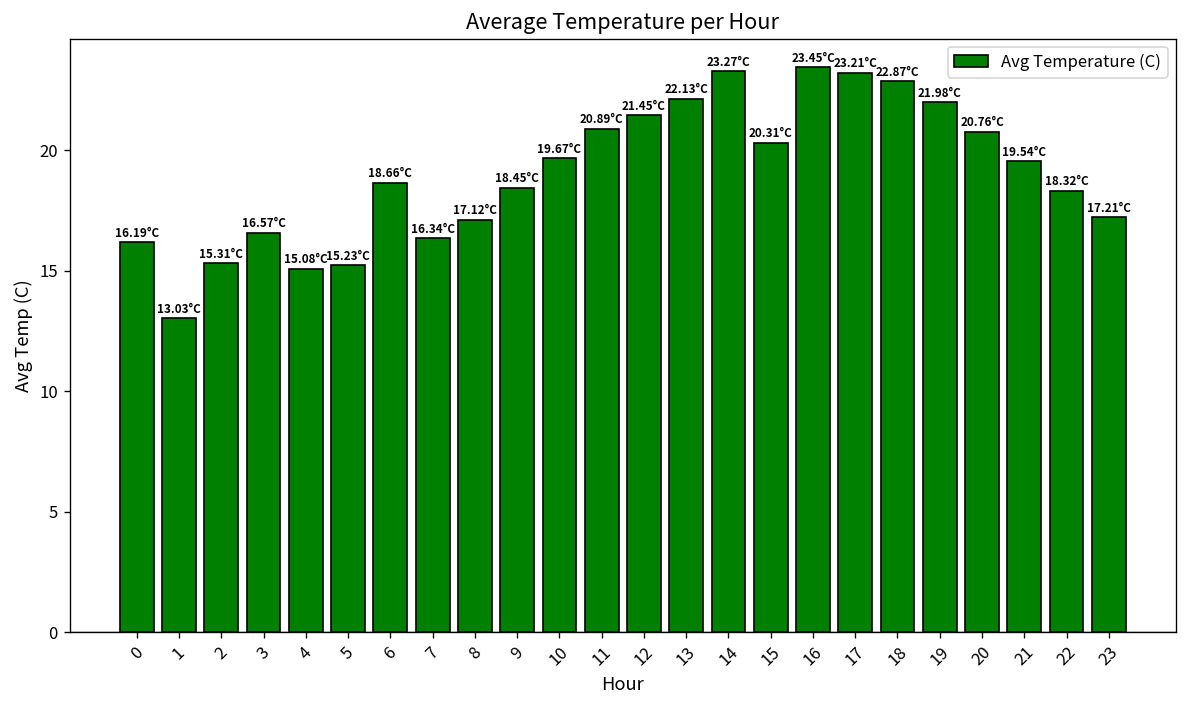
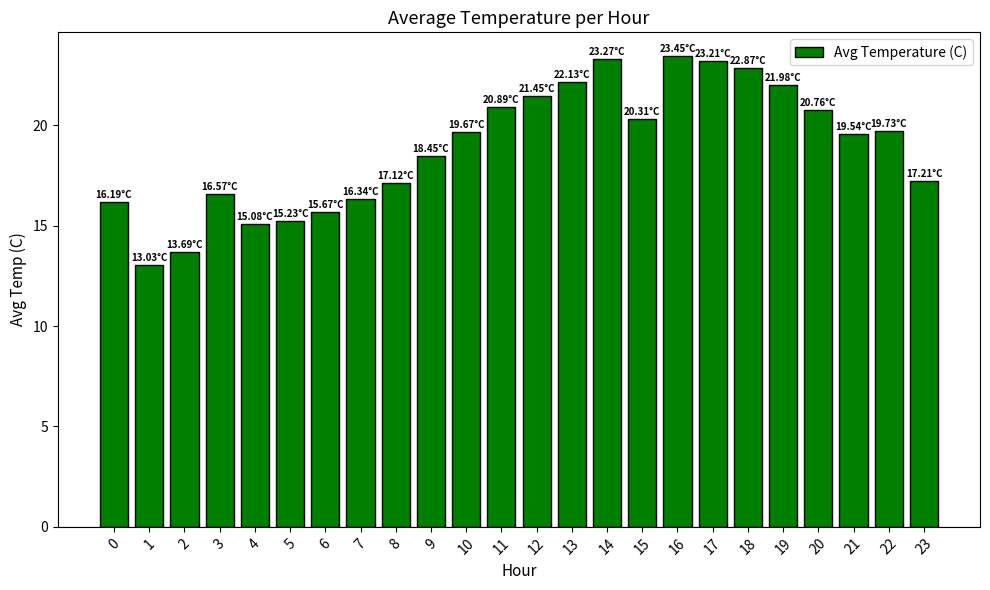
  {
    "0": "16.19°C",
    "1": "13.03°C",
-   "2": "15.31°C",
+   "2": "13.69°C",
    "3": "16.57°C",
    "4": "15.08°C",
    "5": "15.23°C",
-   "6": "18.66°C",
+   "6": "15.67°C",
    "7": "16.34°C",
    "8": "17.12°C",
    "9": "18.45°C",
    "10": "19.67°C",
    "11": "20.89°C",
    "12": "21.45°C",
    "13": "22.13°C",
    "14": "23.27°C",
    "15": "20.31°C",
    "16": "23.45°C",
    "17": "23.21°C",
    "18": "22.87°C",
    "19": "21.98°C",
    "20": "20.76°C",
    "21": "19.54°C",
-   "22": "18.32°C",
+   "22": "19.73°C",
    "23": "17.21°C"
  }
